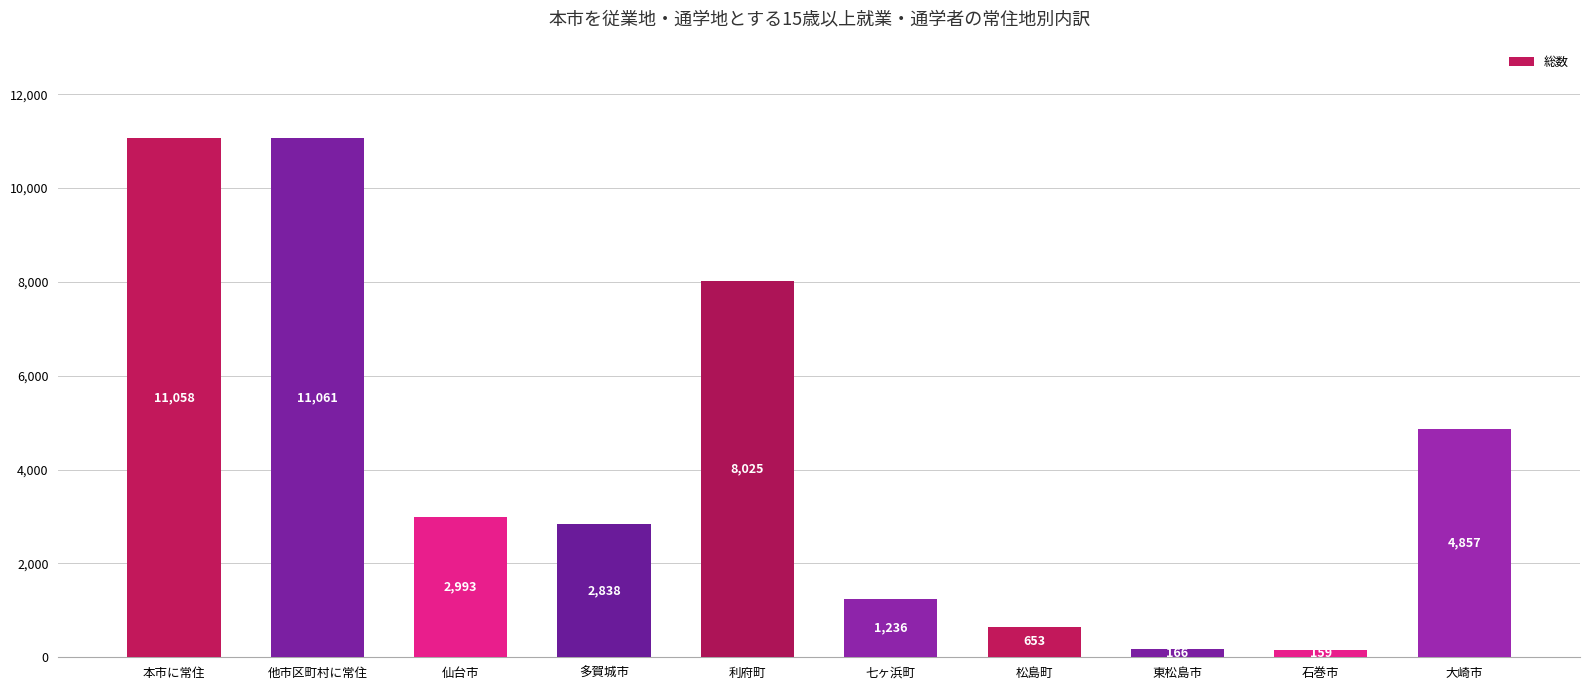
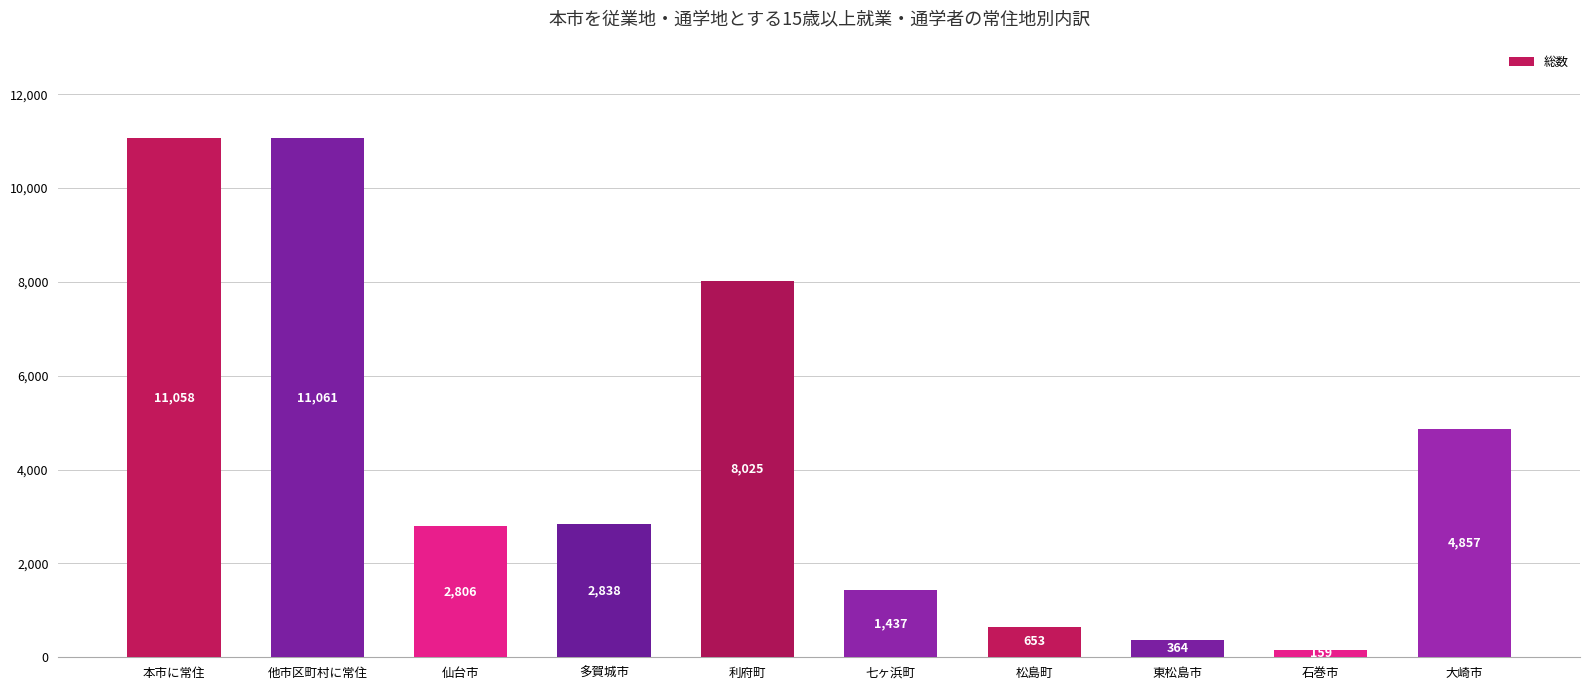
  {
    "本市に常住": "11,058",
    "他市区町村に常住": "11,061",
-   "仙台市": "2,993",
+   "仙台市": "2,806",
    "多賀城市": "2,838",
    "利府町": "8,025",
-   "七ヶ浜町": "1,236",
+   "七ヶ浜町": "1,437",
    "松島町": "653",
-   "東松島市": "166",
+   "東松島市": "364",
    "大崎市": "4,857"
  }
